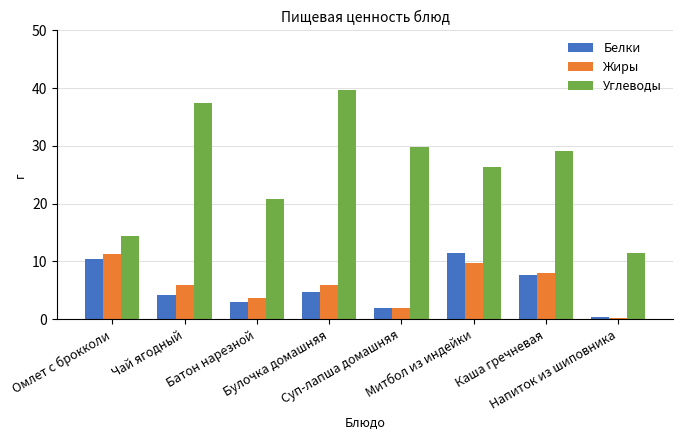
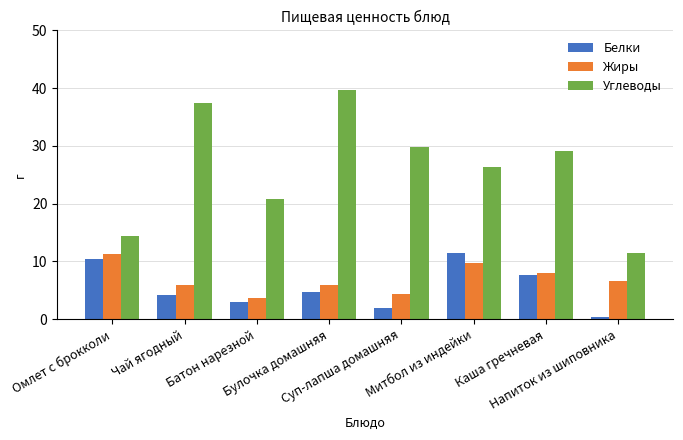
  {
    "Белки": {
      "Омлет с брокколи": 10,
      "Чай ягодный": 4,
      "Батон нарезной": 3,
      "Булочка домашняя": 5,
      "Суп-лапша домашняя": 2,
      "Митбол из индейки": 11,
      "Каша гречневая": 8
    },
    "Жиры": {
      "Омлет с брокколи": 11,
      "Чай ягодный": 6,
      "Батон нарезной": 4,
      "Булочка домашняя": 6,
-     "Суп-лапша домашняя": 2,
+     "Суп-лапша домашняя": 4,
      "Митбол из индейки": 10,
      "Каша гречневая": 8,
-     "Напиток из шиповника": 0
+     "Напиток из шиповника": 7
    },
    "Углеводы": {
      "Омлет с брокколи": 14,
      "Чай ягодный": 37,
      "Батон нарезной": 21,
      "Булочка домашняя": 40,
      "Суп-лапша домашняя": 30,
      "Митбол из индейки": 26,
      "Каша гречневая": 29,
      "Напиток из шиповника": 11
    }
  }
